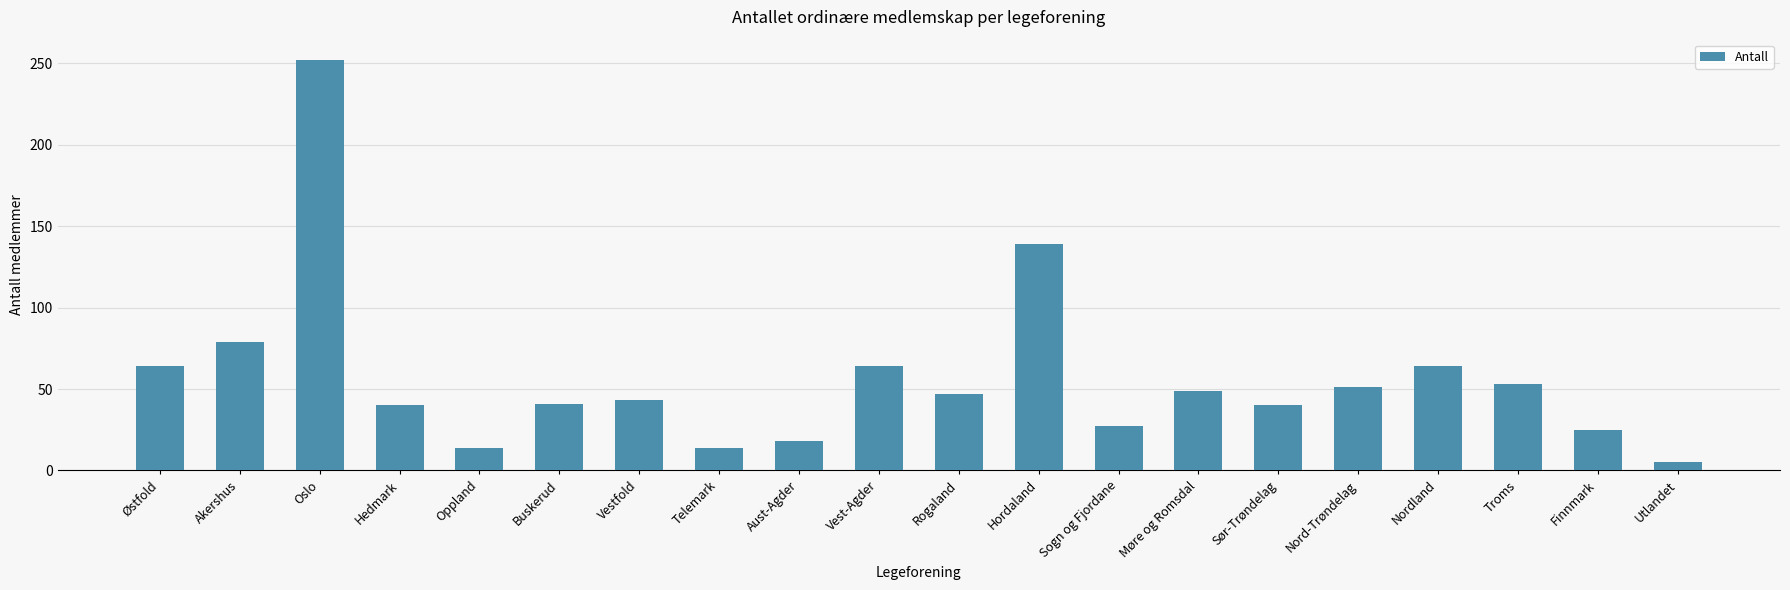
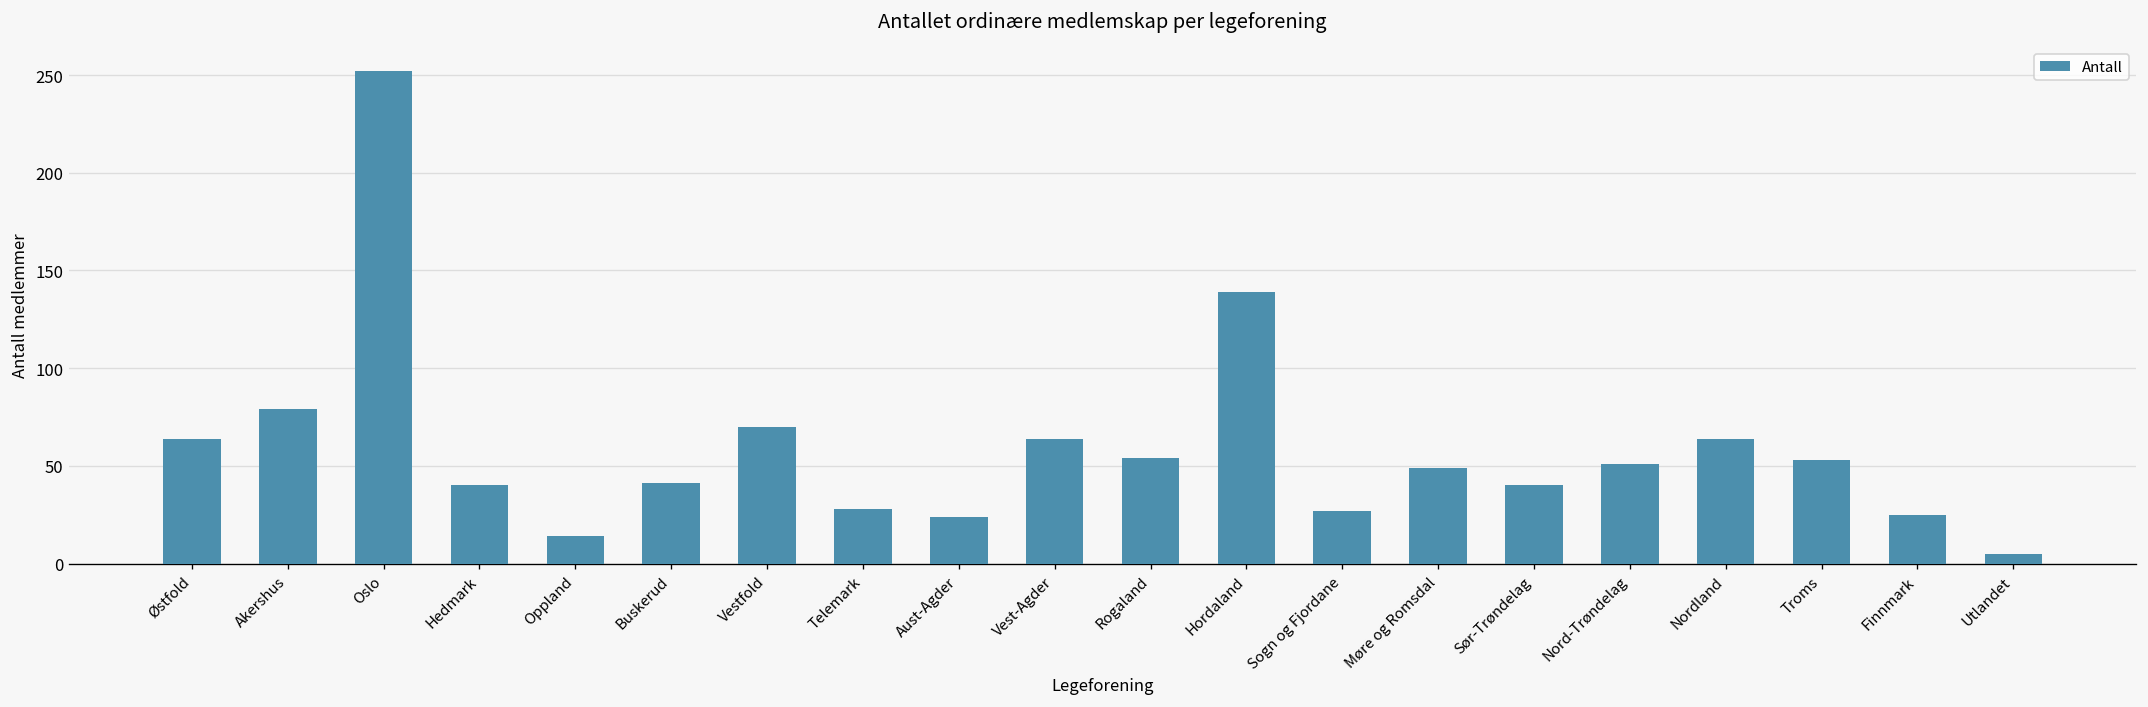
  {
    "Østfold": 64,
    "Akershus": 79,
    "Oslo": 252,
    "Hedmark": 40,
    "Oppland": 14,
    "Buskerud": 41,
-   "Vestfold": 43,
-   "Telemark": 14,
-   "Aust-Agder": 18,
+   "Vestfold": 70,
+   "Telemark": 28,
+   "Aust-Agder": 24,
    "Vest-Agder": 64,
-   "Rogaland": 47,
+   "Rogaland": 54,
    "Hordaland": 139,
    "Sogn og Fjordane": 27,
    "Møre og Romsdal": 49,
    "Sør-Trøndelag": 40,
    "Nord-Trøndelag": 51,
    "Nordland": 64,
    "Troms": 53,
    "Finnmark": 25,
    "Utlandet": 5
  }
